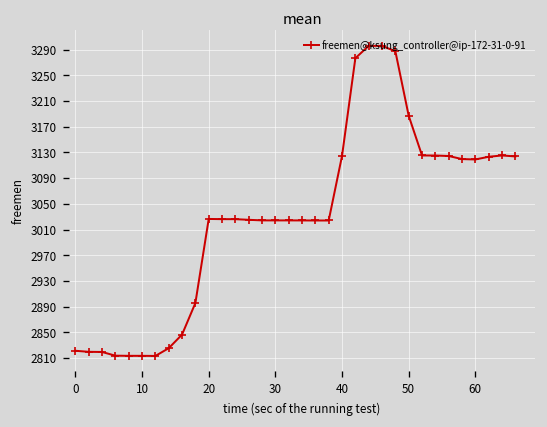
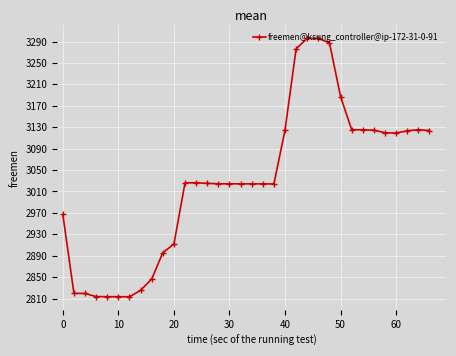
  {
-   "0": 2820,
+   "0": 2970,
    "10": 2810,
-   "20": 3030,
+   "20": 2910,
    "30": 3020,
    "40": 3120,
    "50": 3190,
    "60": 3120
  }
